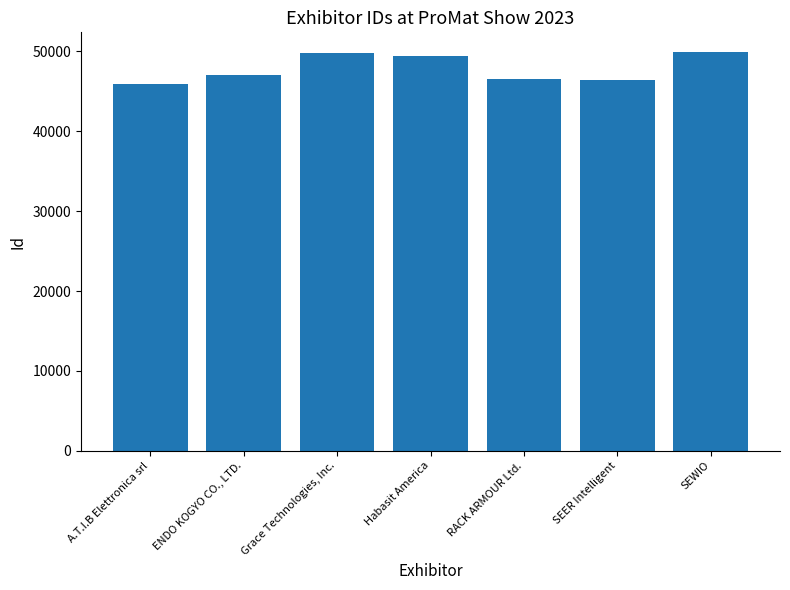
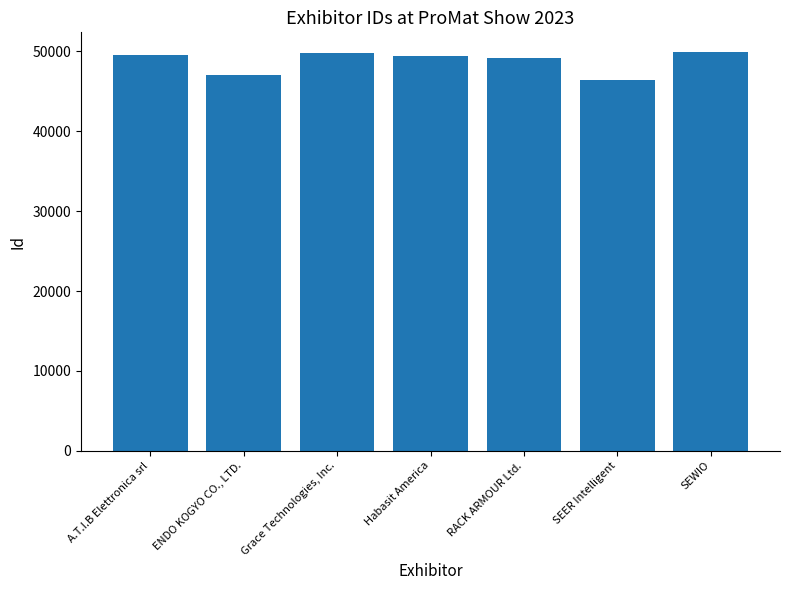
  {
-   "A.T.I.B Elettronica srl": 46000,
+   "A.T.I.B Elettronica srl": 50000,
    "ENDO KOGYO CO., LTD.": 47000,
    "Grace Technologies, Inc.": 50000,
    "Habasit America": 49000,
-   "RACK ARMOUR Ltd.": 47000,
+   "RACK ARMOUR Ltd.": 49000,
    "SEER Intelligent": 46000,
    "SEWIO": 50000
  }
